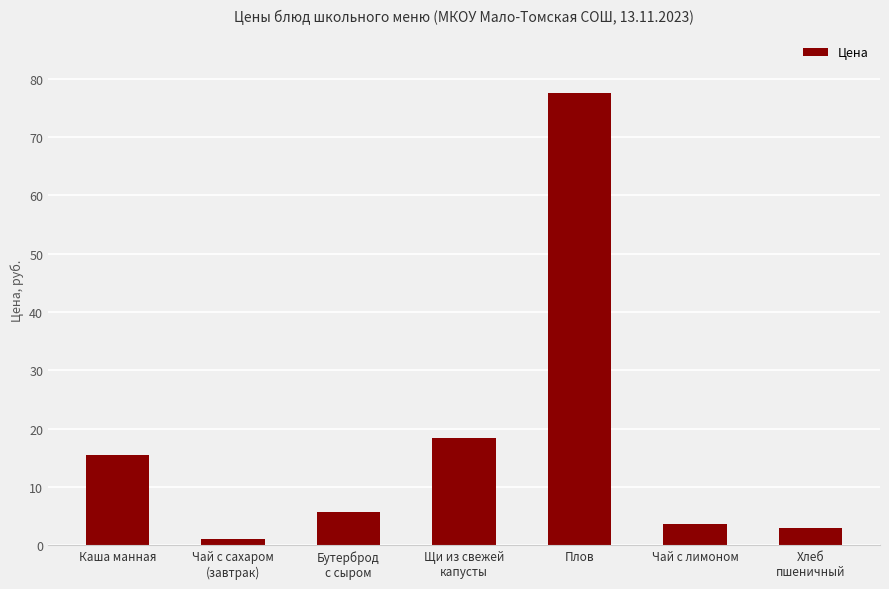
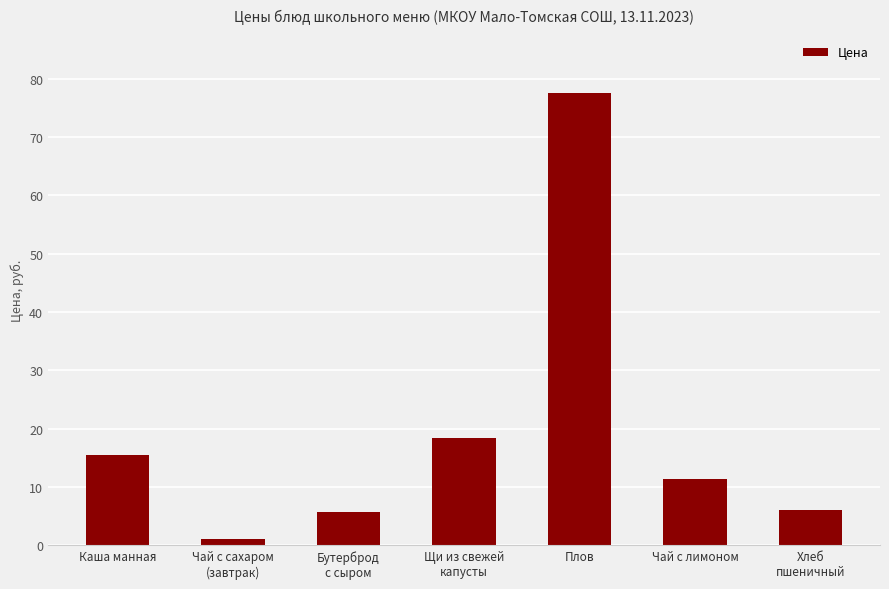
  {
    "Каша манная": 16,
    "Чай с сахаром (завтрак)": 1,
    "Бутерброд с сыром": 6,
    "Щи из свежей капусты": 19,
    "Плов": 78,
-   "Чай с лимоном": 4,
-   "Хлеб пшеничный": 3
+   "Чай с лимоном": 11,
+   "Хлеб пшеничный": 6
  }
